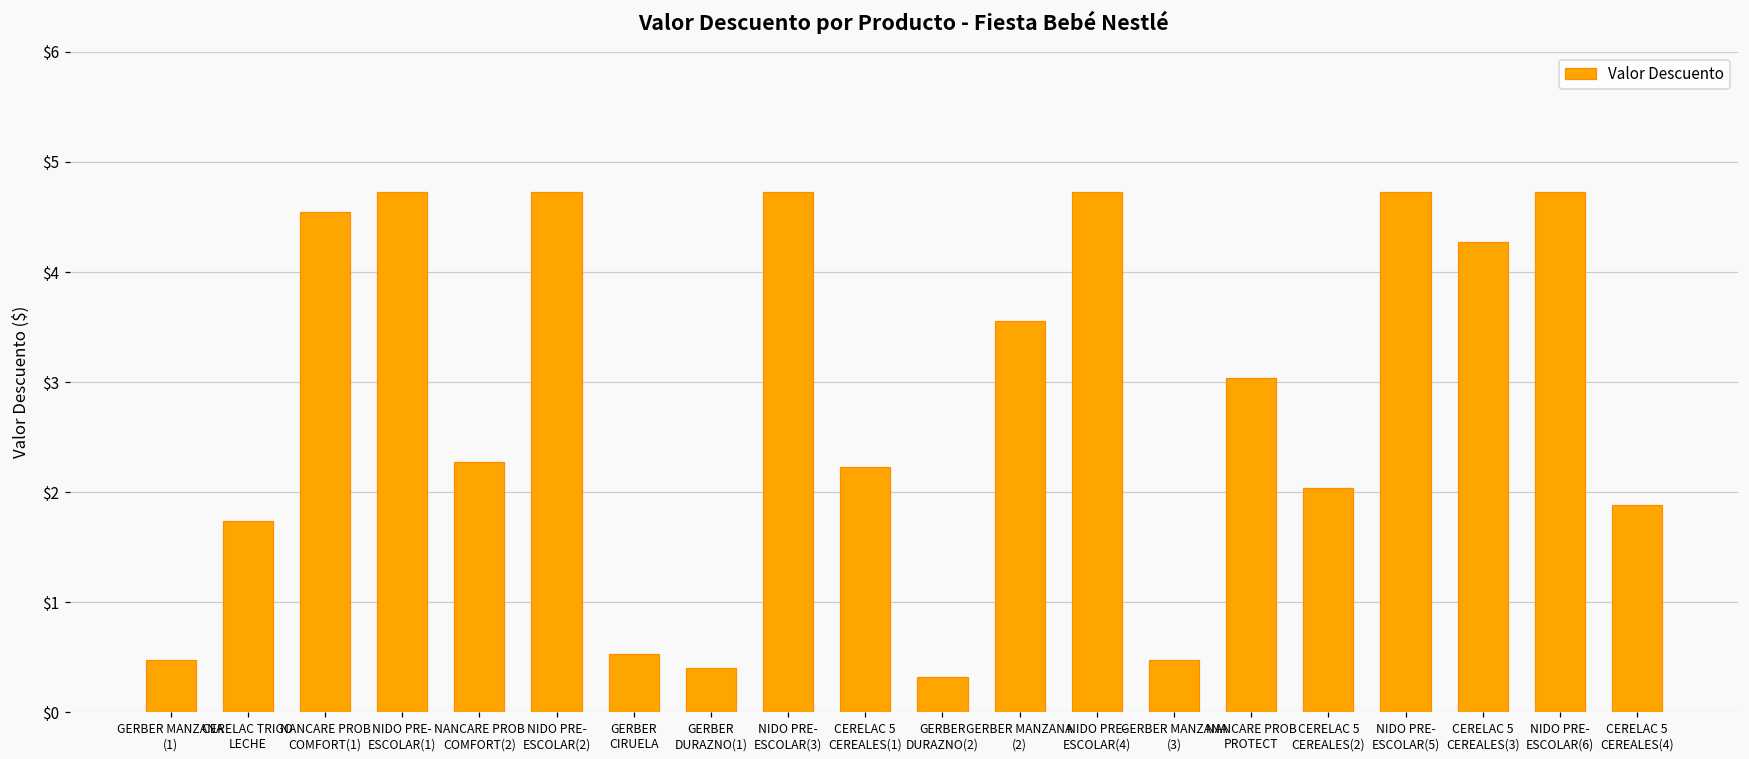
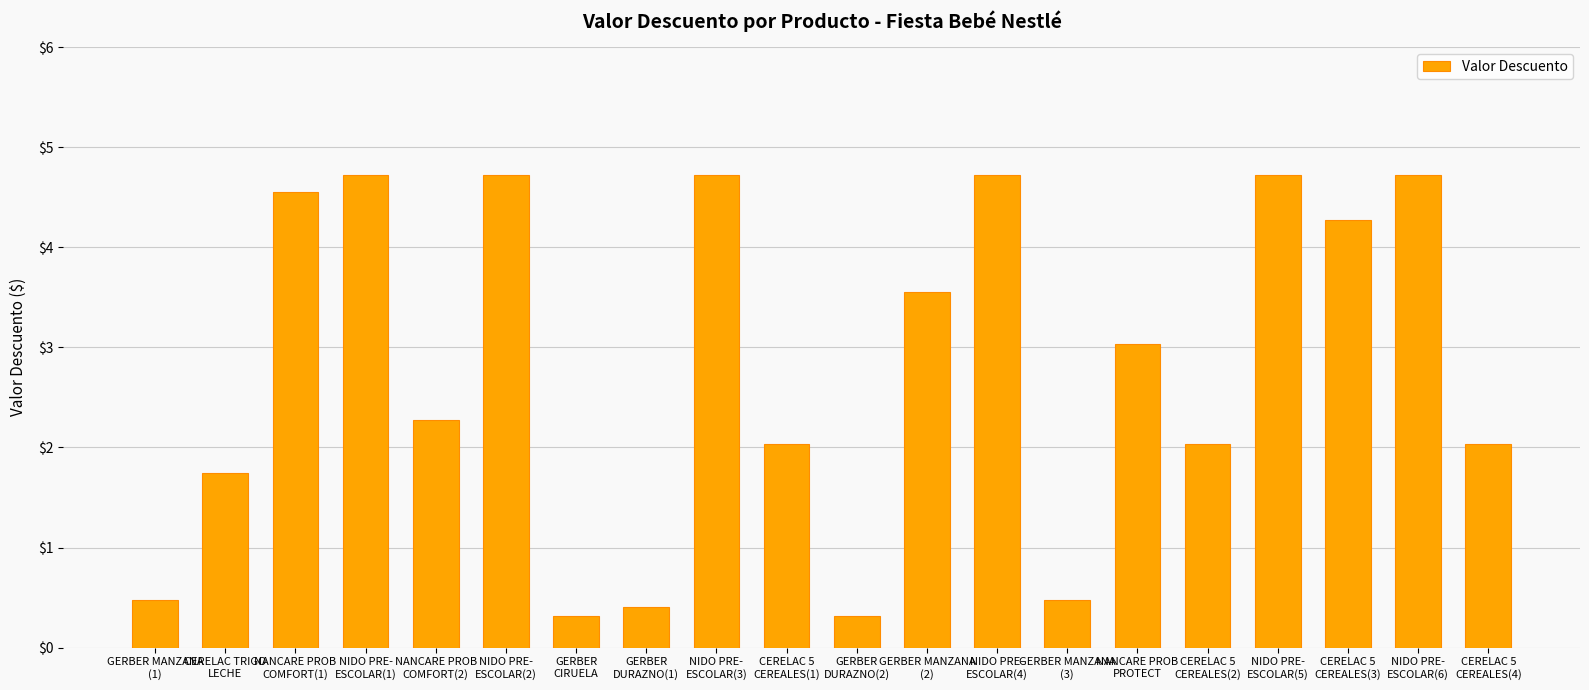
  {
    "NANCARE PROB COMFORT(1)": "$4.55",
    "NIDO PRE- ESCOLAR(1)": "$4.73",
    "NANCARE PROB COMFORT(2)": "$2.27",
    "NIDO PRE- ESCOLAR(2)": "$4.73",
-   "GERBER CIRUELA": "$0.53",
+   "GERBER CIRUELA": "$0.32",
    "GERBER DURAZNO(1)": "$0.40",
    "NIDO PRE- ESCOLAR(3)": "$4.73",
-   "CERELAC 5 CEREALES(1)": "$2.23",
+   "CERELAC 5 CEREALES(1)": "$2.04",
    "GERBER MANZANA (2)": "$3.56",
    "NIDO PRE- ESCOLAR(4)": "$4.73",
    "CERELAC 5 CEREALES(2)": "$2.04",
    "NIDO PRE- ESCOLAR(5)": "$4.73",
    "CERELAC 5 CEREALES(3)": "$4.27",
    "NIDO PRE- ESCOLAR(6)": "$4.73",
-   "CERELAC 5 CEREALES(4)": "$1.89"
+   "CERELAC 5 CEREALES(4)": "$2.04"
  }
